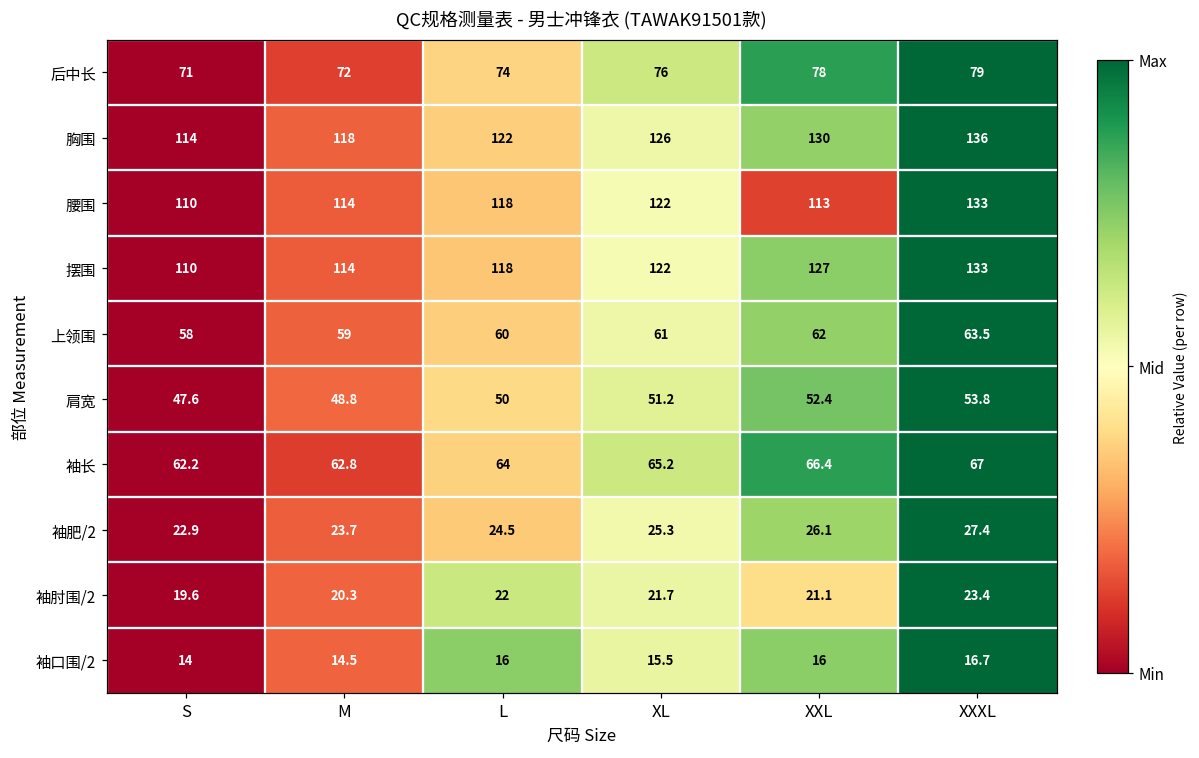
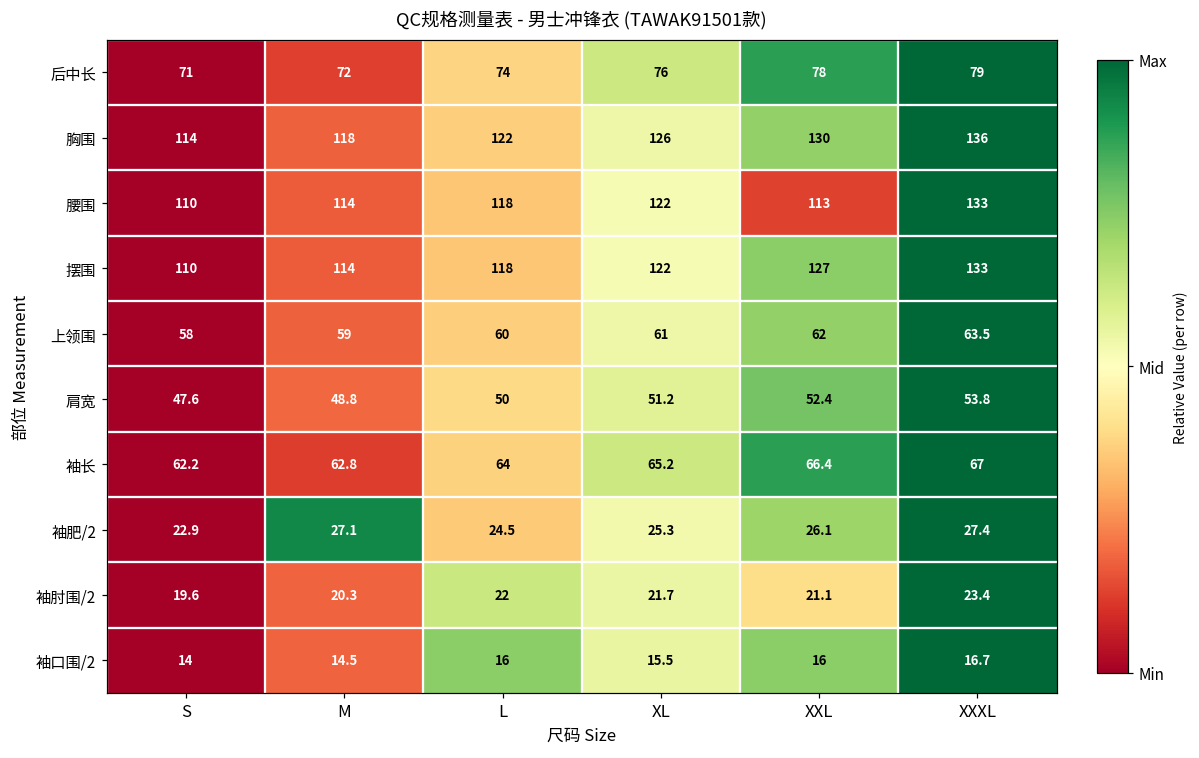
  {
    "后中长": {
      "S": 71,
      "M": 72,
      "L": 74,
      "XL": 76,
      "XXL": 78,
      "XXXL": 79
    },
    "胸围": {
      "S": 114,
      "M": 118,
      "L": 122,
      "XL": 126,
      "XXL": 130,
      "XXXL": 136
    },
    "腰围": {
      "S": 110,
      "M": 114,
      "L": 118,
      "XL": 122,
      "XXL": 113,
      "XXXL": 133
    },
    "摆围": {
      "S": 110,
      "M": 114,
      "L": 118,
      "XL": 122,
      "XXL": 127,
      "XXXL": 133
    },
    "上领围": {
      "S": 58,
      "M": 59,
      "L": 60,
      "XL": 61,
      "XXL": 62,
      "XXXL": 63.5
    },
    "肩宽": {
      "S": 47.6,
      "M": 48.8,
      "L": 50,
      "XL": 51.2,
      "XXL": 52.4,
      "XXXL": 53.8
    },
    "袖长": {
      "S": 62.2,
      "M": 62.8,
      "L": 64,
      "XL": 65.2,
      "XXL": 66.4,
      "XXXL": 67
    },
    "袖肥/2": {
      "S": 22.9,
-     "M": 23.7,
+     "M": 27.1,
      "L": 24.5,
      "XL": 25.3,
      "XXL": 26.1,
      "XXXL": 27.4
    },
    "袖肘围/2": {
      "S": 19.6,
      "M": 20.3,
      "L": 22,
      "XL": 21.7,
      "XXL": 21.1,
      "XXXL": 23.4
    },
    "袖口围/2": {
      "S": 14,
      "M": 14.5,
      "L": 16,
      "XL": 15.5,
      "XXL": 16,
      "XXXL": 16.7
    }
  }
